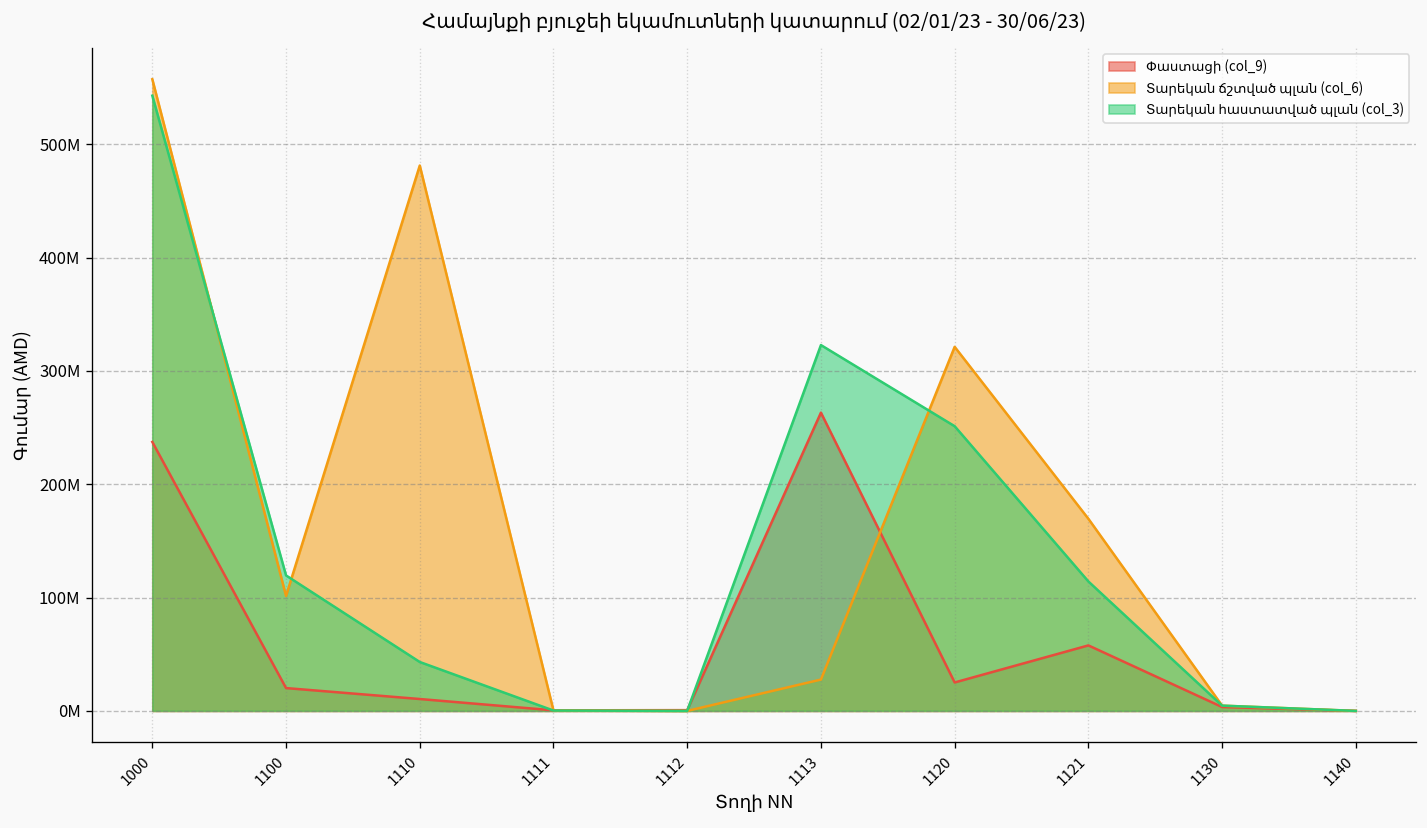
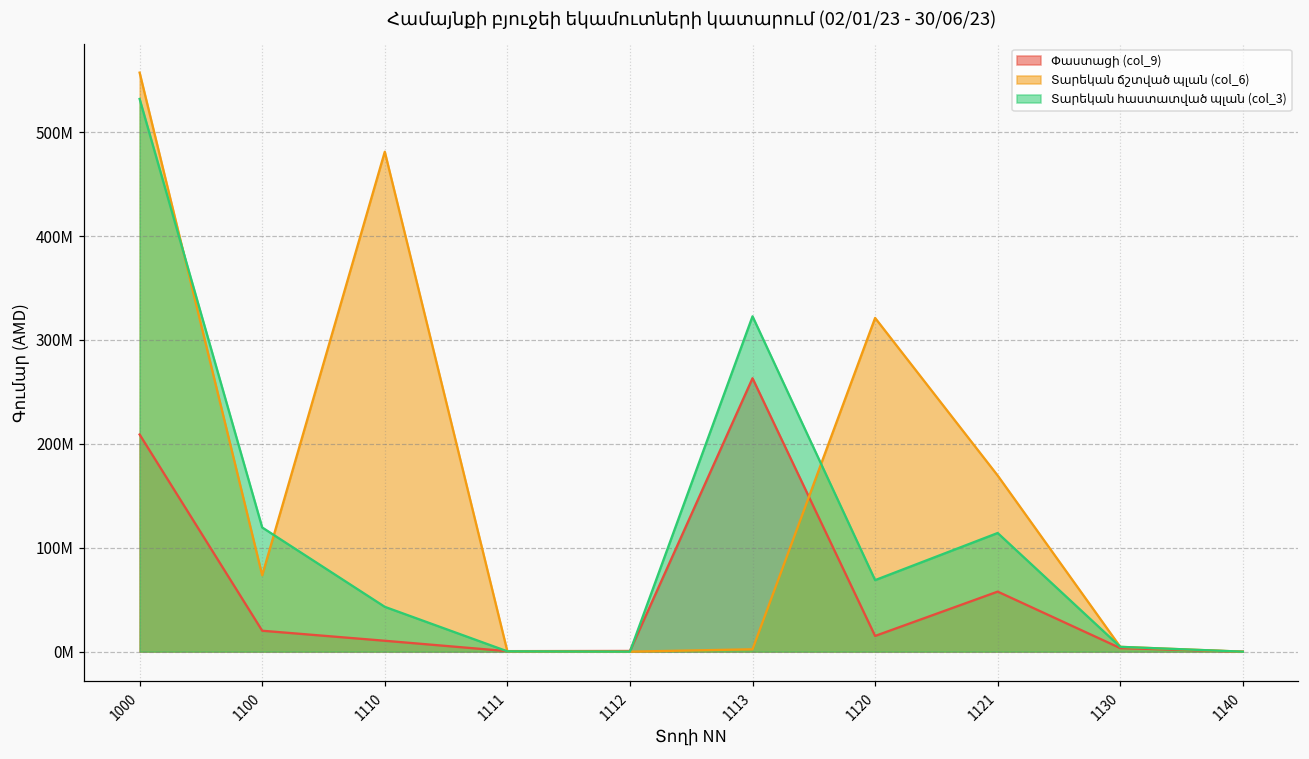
  {
    "Փաստացի (col_9)": {
-     "1000": 240000000,
+     "1000": 210000000,
      "1100": 20000000,
      "1110": 10000000,
      "1113": 260000000,
-     "1120": 30000000,
+     "1120": 20000000,
      "1121": 60000000
    },
    "Տարեկան ճշտված պլան (col_6)": {
      "1000": 560000000,
-     "1100": 100000000,
+     "1100": 70000000,
      "1110": 480000000,
-     "1113": 30000000,
+     "1113": 0,
      "1120": 320000000,
      "1121": 170000000
    },
    "Տարեկան հաստատված պլան (col_3)": {
-     "1000": 540000000,
+     "1000": 530000000,
      "1100": 120000000,
      "1110": 40000000,
      "1113": 320000000,
-     "1120": 250000000,
+     "1120": 70000000,
      "1121": 110000000
    }
  }
